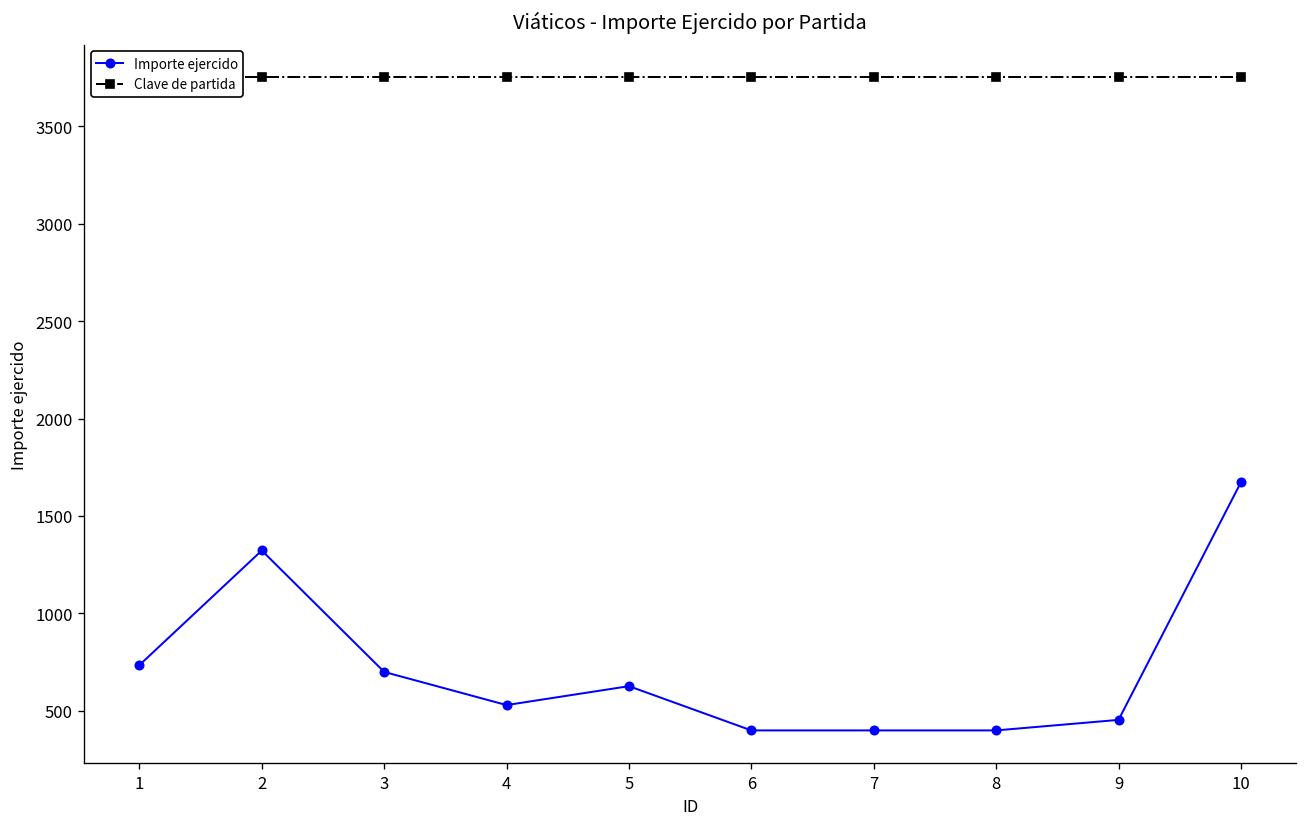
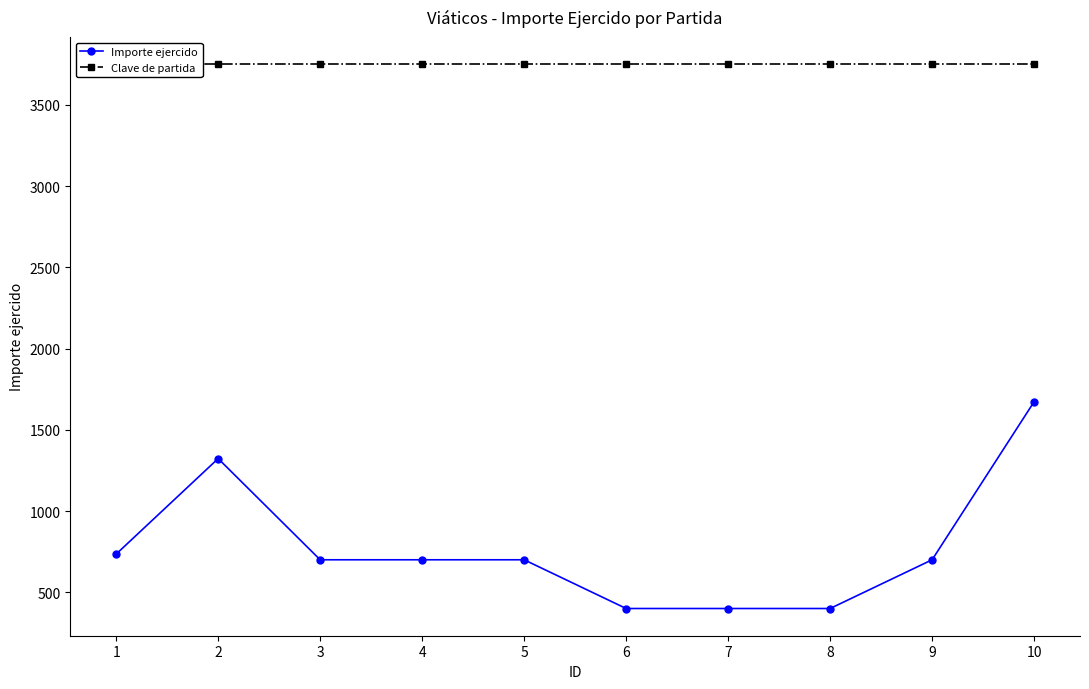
  {
    "Importe ejercido": {
      "1": 740,
      "2": 1320,
      "3": 700,
-     "4": 530,
-     "5": 630,
+     "4": 700,
+     "5": 700,
      "6": 400,
      "7": 400,
      "8": 400,
-     "9": 450,
+     "9": 700,
      "10": 1670
    },
    "Clave de partida": {
      "2": 3750,
      "3": 3750,
      "4": 3750,
      "5": 3750,
      "6": 3750,
      "7": 3750,
      "8": 3750,
      "9": 3750,
      "10": 3750
    }
  }
